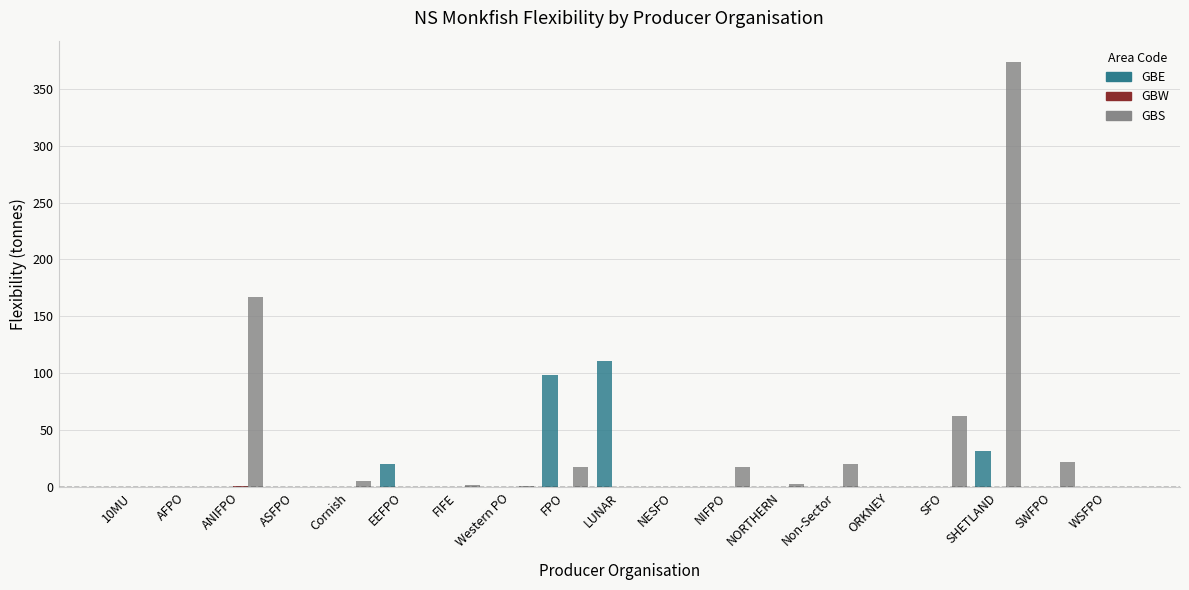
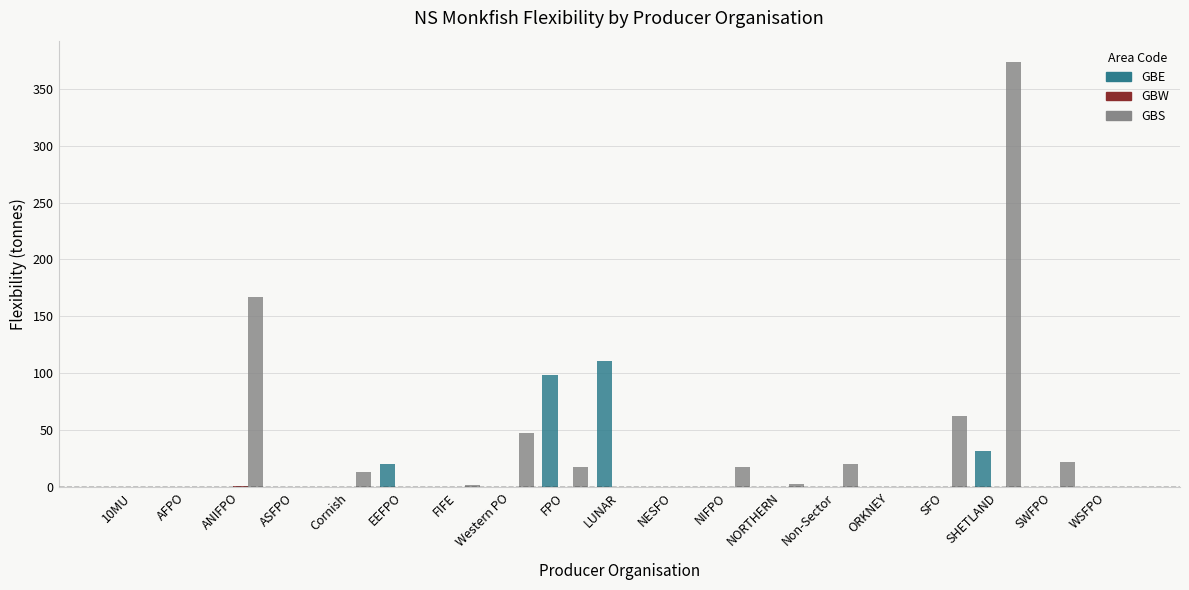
  {
    "GBE": {
      "10MU": 0,
      "AFPO": 0,
      "ANIFPO": 0,
      "ASFPO": 0,
      "EEFPO": 21,
      "Western PO": 0,
      "FPO": 99,
      "LUNAR": 111,
      "NESFO": 0,
      "NIFPO": 0,
      "Non-Sector": 0,
      "ORKNEY": 0,
      "SFO": 0,
      "SHETLAND": 32,
      "SWFPO": 0,
      "WSFPO": 0
    },
    "GBW": {
      "10MU": 0,
      "AFPO": 0,
      "ASFPO": 0,
      "Cornish": 0,
      "EEFPO": 0,
      "FIFE": 0,
      "Western PO": 0,
      "FPO": 0,
      "LUNAR": 0,
      "NESFO": 0,
      "NIFPO": 0,
      "NORTHERN": 0,
      "Non-Sector": 0,
      "ORKNEY": 0,
      "SFO": 0,
      "SHETLAND": 0,
      "SWFPO": 0
    },
    "GBS": {
      "10MU": 0,
      "AFPO": 0,
      "ANIFPO": 167,
      "ASFPO": 0,
-     "Cornish": 5,
+     "Cornish": 13,
      "EEFPO": 0,
-     "Western PO": 1,
+     "Western PO": 48,
      "FPO": 18,
      "LUNAR": 0,
      "NIFPO": 18,
      "NORTHERN": 3,
      "Non-Sector": 21,
      "SFO": 62,
      "SHETLAND": 374,
      "SWFPO": 23,
      "WSFPO": 0
    }
  }
